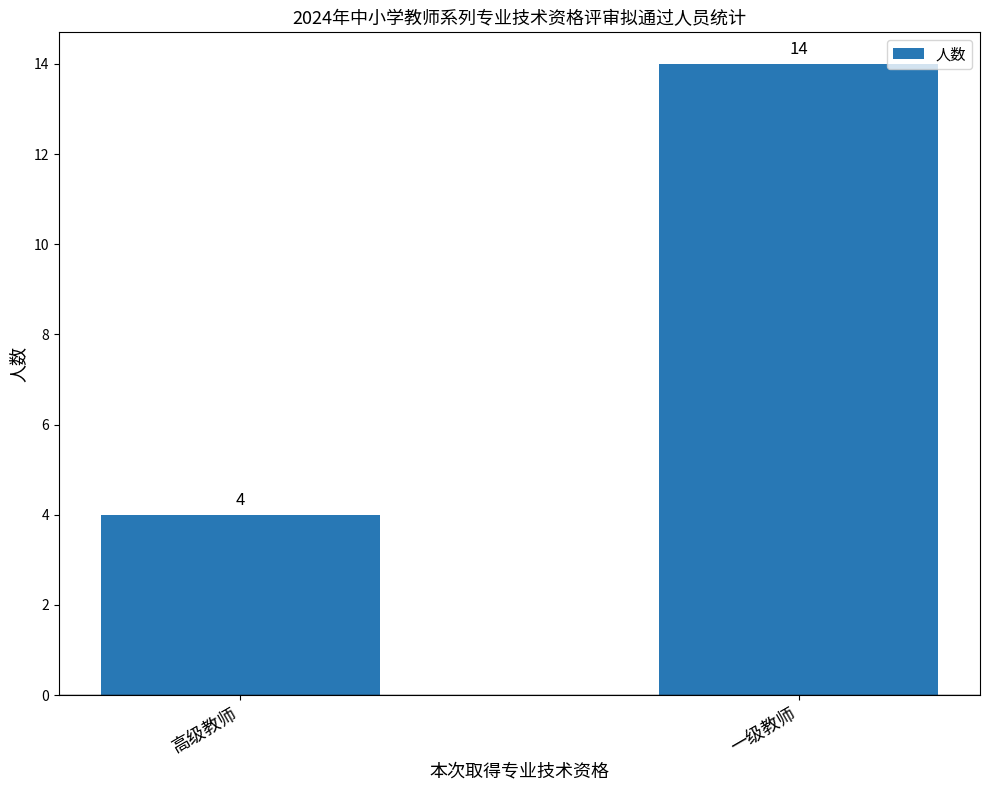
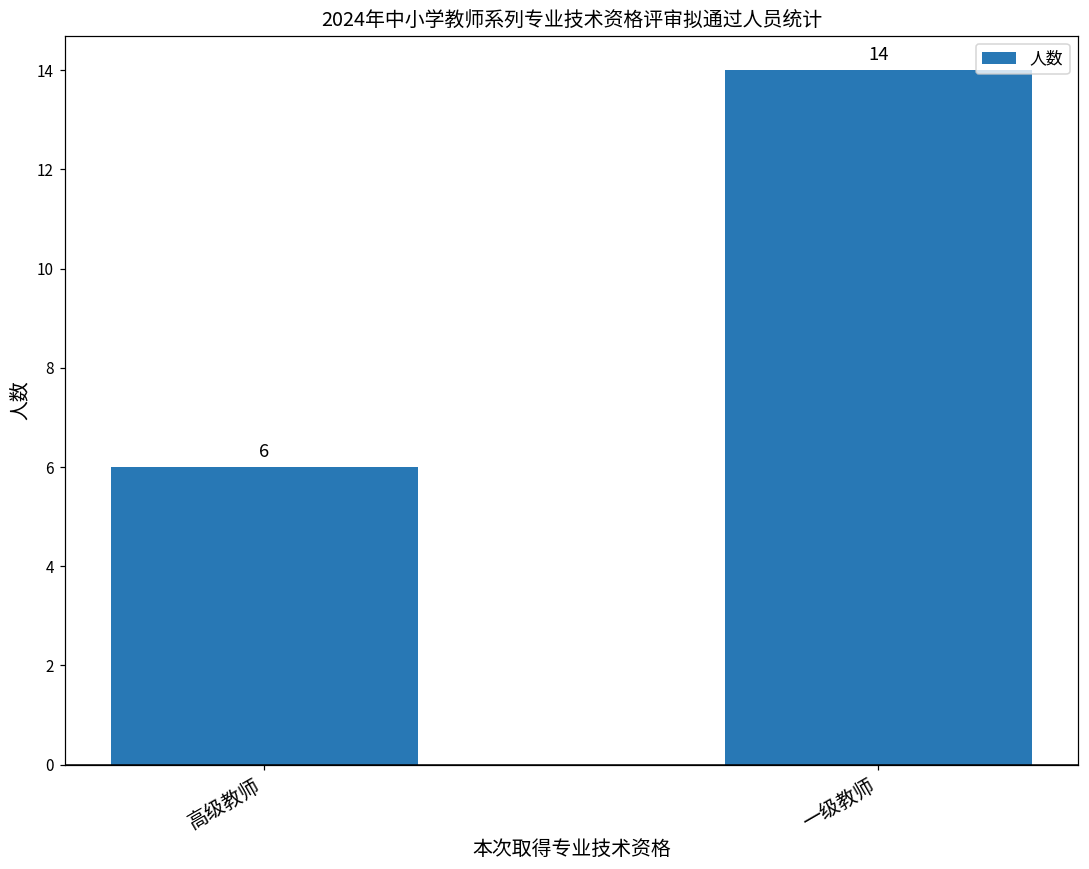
  {
-   "高级教师": 4,
+   "高级教师": 6,
    "一级教师": 14
  }
